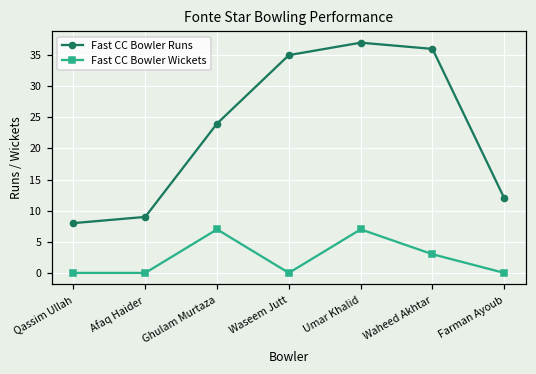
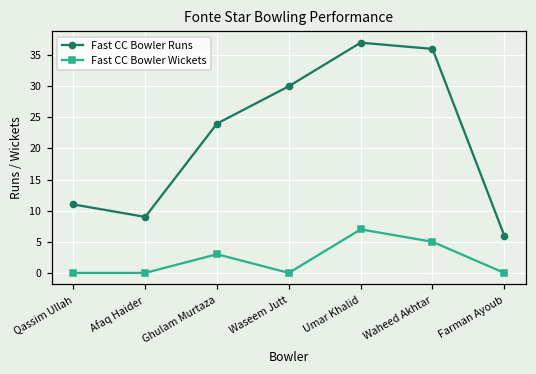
  {
    "Fast CC Bowler Runs": {
-     "Qassim Ullah": 8,
+     "Qassim Ullah": 11,
      "Afaq Haider": 9,
      "Ghulam Murtaza": 24,
-     "Waseem Jutt": 35,
+     "Waseem Jutt": 30,
      "Umar Khalid": 37,
      "Waheed Akhtar": 36,
-     "Farman Ayoub": 12
+     "Farman Ayoub": 6
    },
    "Fast CC Bowler Wickets": {
      "Qassim Ullah": 0,
      "Afaq Haider": 0,
-     "Ghulam Murtaza": 7,
+     "Ghulam Murtaza": 3,
      "Waseem Jutt": 0,
      "Umar Khalid": 7,
-     "Waheed Akhtar": 3,
+     "Waheed Akhtar": 5,
      "Farman Ayoub": 0
    }
  }
